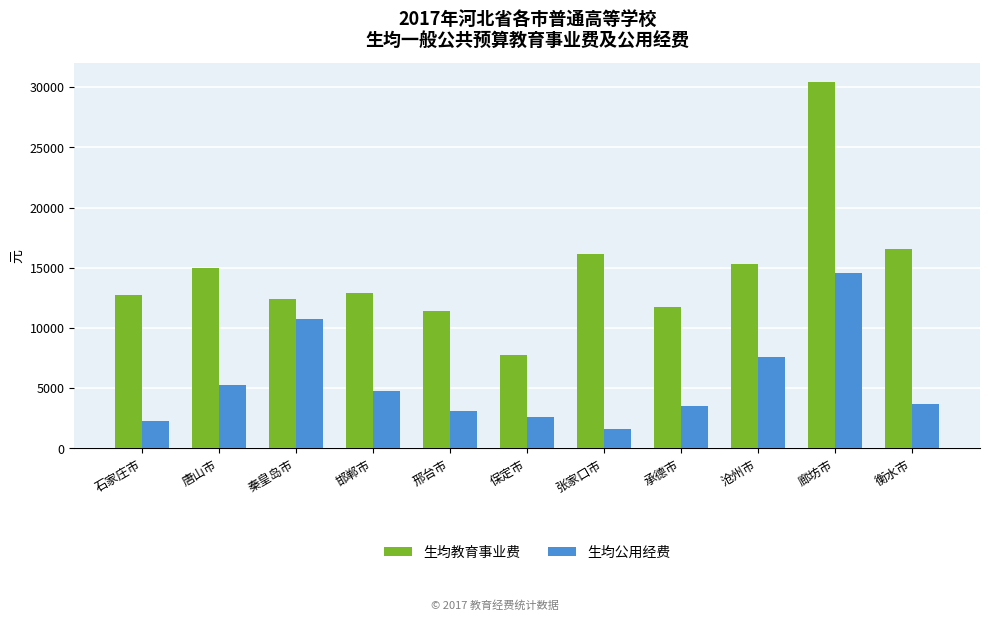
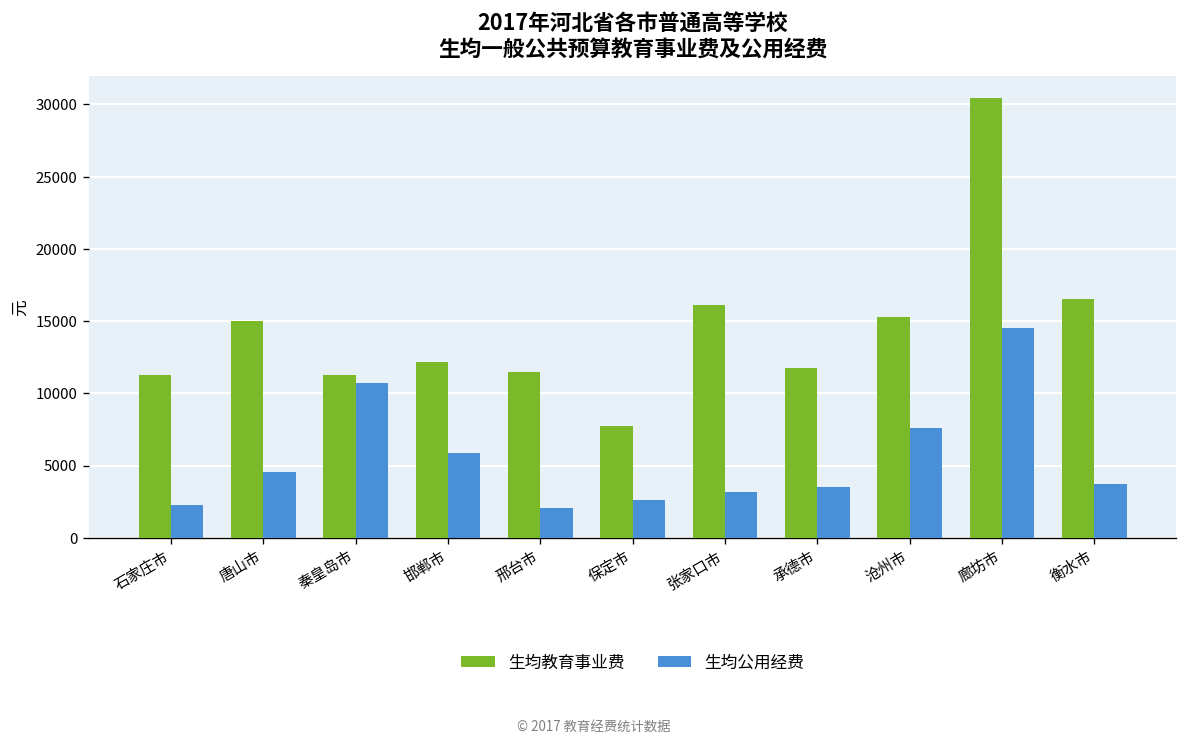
  {
    "生均教育事业费": {
-     "石家庄市": 12700,
+     "石家庄市": 11300,
      "唐山市": 15000,
-     "秦皇岛市": 12400,
-     "邯郸市": 12900,
+     "秦皇岛市": 11300,
+     "邯郸市": 12200,
      "邢台市": 11400,
      "保定市": 7800,
      "张家口市": 16100,
      "承德市": 11700,
      "沧州市": 15300,
      "廊坊市": 30400,
      "衡水市": 16500
    },
    "生均公用经费": {
      "石家庄市": 2200,
-     "唐山市": 5200,
+     "唐山市": 4500,
      "秦皇岛市": 10700,
-     "邯郸市": 4800,
-     "邢台市": 3100,
+     "邯郸市": 5900,
+     "邢台市": 2100,
      "保定市": 2600,
-     "张家口市": 1600,
+     "张家口市": 3200,
      "承德市": 3500,
      "沧州市": 7600,
      "廊坊市": 14500,
      "衡水市": 3700
    }
  }
